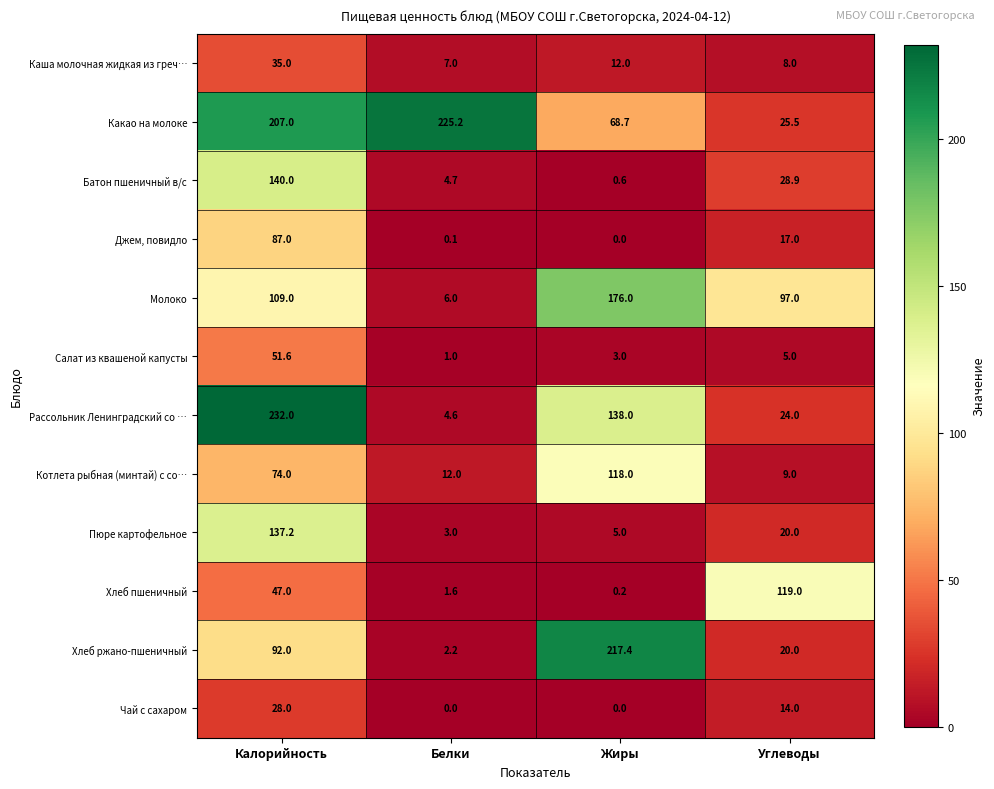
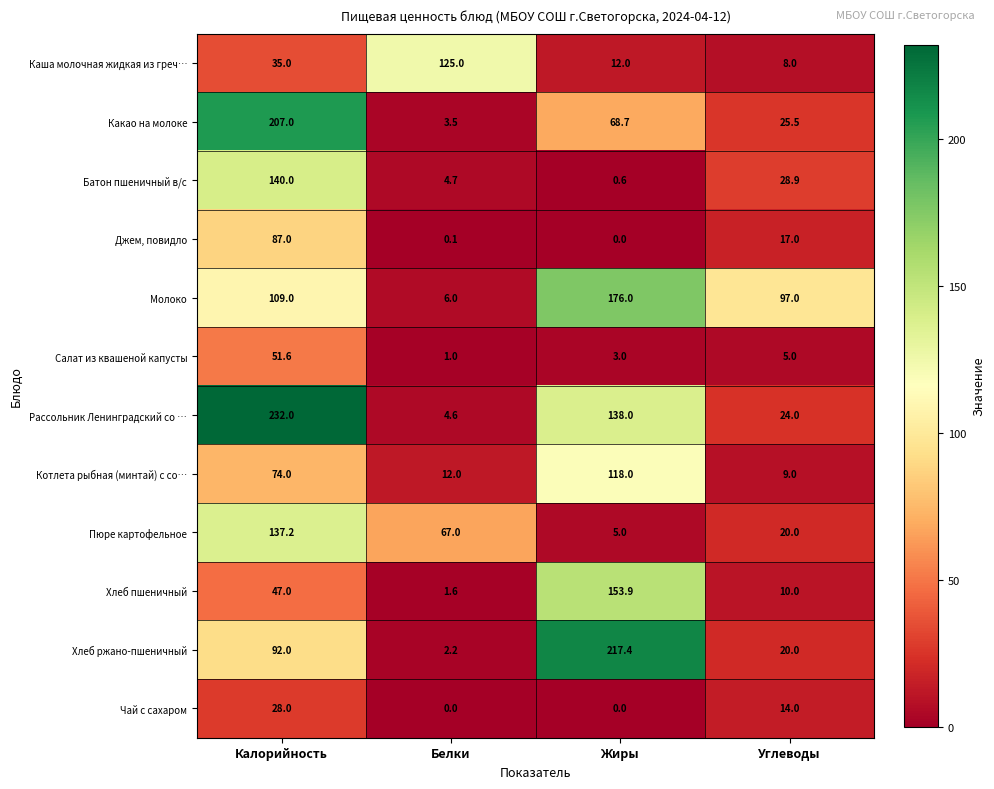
  {
    "Каша молочная жидкая из греч…": {
      "Калорийность": 35.0,
-     "Белки": 7.0,
+     "Белки": 125.0,
      "Жиры": 12.0,
      "Углеводы": 8.0
    },
    "Какао на молоке": {
      "Калорийность": 207.0,
-     "Белки": 225.2,
+     "Белки": 3.5,
      "Жиры": 68.7,
      "Углеводы": 25.5
    },
    "Батон пшеничный в/с": {
      "Калорийность": 140.0,
      "Белки": 4.7,
      "Жиры": 0.6,
      "Углеводы": 28.9
    },
    "Джем, повидло": {
      "Калорийность": 87.0,
      "Белки": 0.1,
      "Жиры": 0.0,
      "Углеводы": 17.0
    },
    "Молоко": {
      "Калорийность": 109.0,
      "Белки": 6.0,
      "Жиры": 176.0,
      "Углеводы": 97.0
    },
    "Салат из квашеной капусты": {
      "Калорийность": 51.6,
      "Белки": 1.0,
      "Жиры": 3.0,
      "Углеводы": 5.0
    },
    "Рассольник Ленинградский со …": {
      "Калорийность": 232.0,
      "Белки": 4.6,
      "Жиры": 138.0,
      "Углеводы": 24.0
    },
    "Котлета рыбная (минтай) с со…": {
      "Калорийность": 74.0,
      "Белки": 12.0,
      "Жиры": 118.0,
      "Углеводы": 9.0
    },
    "Пюре картофельное": {
      "Калорийность": 137.2,
-     "Белки": 3.0,
+     "Белки": 67.0,
      "Жиры": 5.0,
      "Углеводы": 20.0
    },
    "Хлеб пшеничный": {
      "Калорийность": 47.0,
      "Белки": 1.6,
-     "Жиры": 0.2,
-     "Углеводы": 119.0
+     "Жиры": 153.9,
+     "Углеводы": 10.0
    },
    "Хлеб ржано-пшеничный": {
      "Калорийность": 92.0,
      "Белки": 2.2,
      "Жиры": 217.4,
      "Углеводы": 20.0
    },
    "Чай с сахаром": {
      "Калорийность": 28.0,
      "Белки": 0.0,
      "Жиры": 0.0,
      "Углеводы": 14.0
    }
  }
